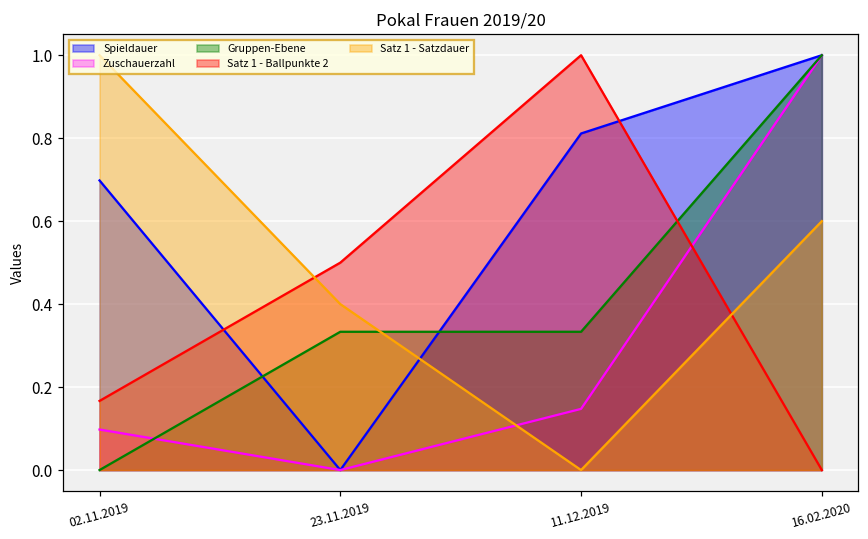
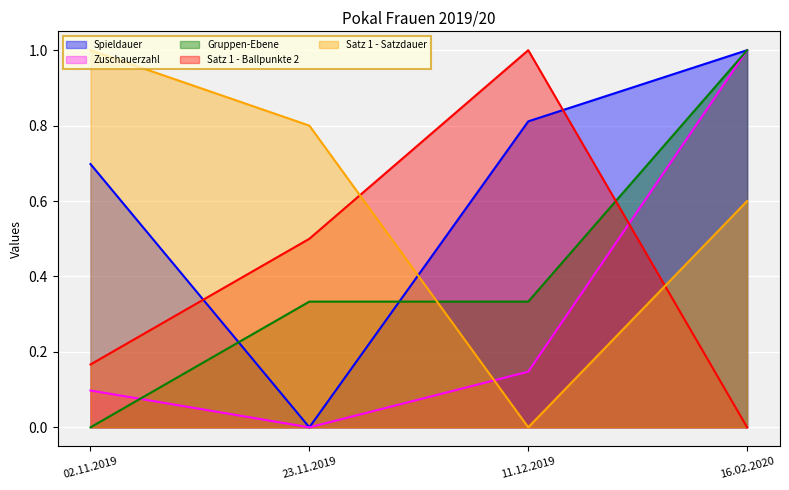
  {
    "Spieldauer": {
      "02.11.2019": 0.70,
      "11.12.2019": 0.81
    },
    "Zuschauerzahl": {
      "02.11.2019": 0.10,
      "11.12.2019": 0.15
    },
    "Gruppen-Ebene": {
      "02.11.2019": 0.00,
      "23.11.2019": 0.33,
      "11.12.2019": 0.33
    },
    "Satz 1 - Ballpunkte 2": {
      "02.11.2019": 0.17,
      "23.11.2019": 0.50,
      "11.12.2019": 1.00,
      "16.02.2020": 0.00
    },
    "Satz 1 - Satzdauer": {
-     "23.11.2019": 0.40,
+     "23.11.2019": 0.80,
      "11.12.2019": 0.00,
      "16.02.2020": 0.60
    }
  }
